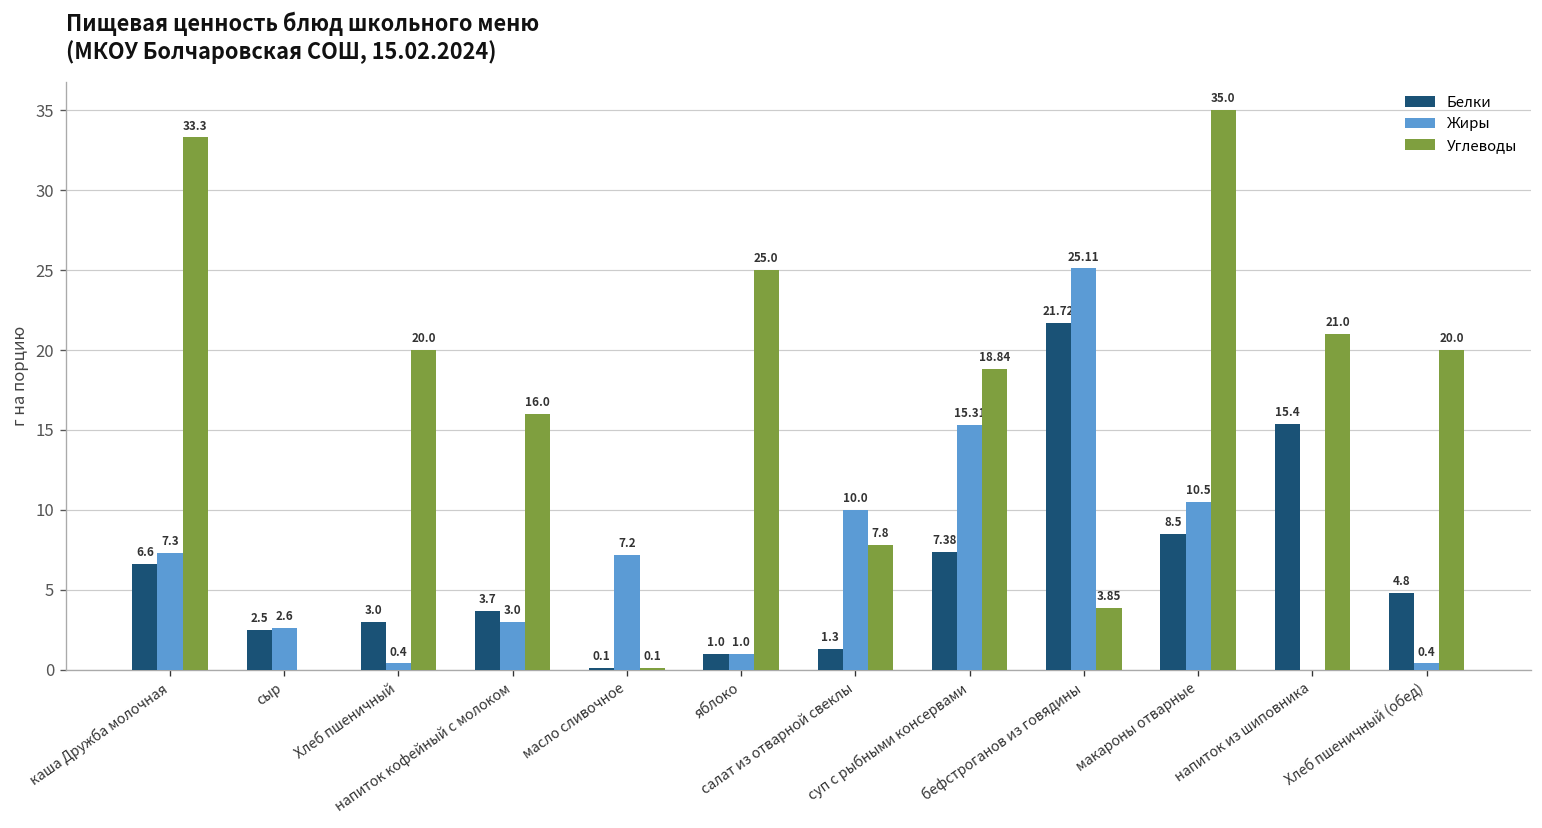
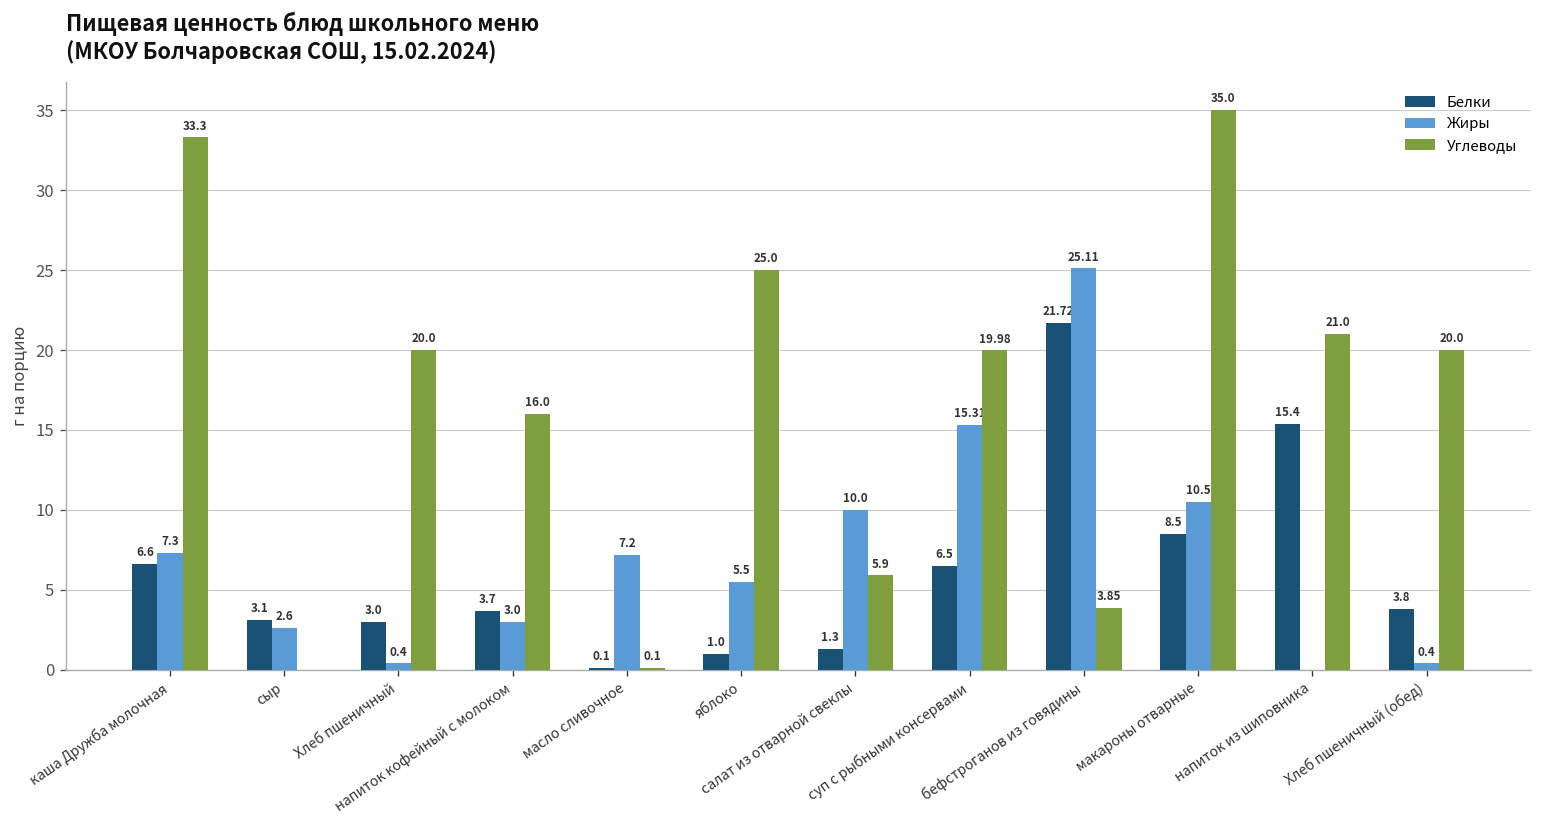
  {
    "Белки": {
      "каша Дружба молочная": 6.6,
-     "сыр": 2.5,
+     "сыр": 3.1,
      "Хлеб пшеничный": 3.0,
      "напиток кофейный с молоком": 3.7,
      "масло сливочное": 0.1,
      "яблоко": 1.0,
      "салат из отварной свеклы": 1.3,
-     "суп с рыбными консервами": 7.38,
+     "суп с рыбными консервами": 6.5,
      "бефстроганов из говядины": 21.72,
      "макароны отварные": 8.5,
      "напиток из шиповника": 15.4,
-     "Хлеб пшеничный (обед)": 4.8
+     "Хлеб пшеничный (обед)": 3.8
    },
    "Жиры": {
      "каша Дружба молочная": 7.3,
      "сыр": 2.6,
      "Хлеб пшеничный": 0.4,
      "напиток кофейный с молоком": 3.0,
      "масло сливочное": 7.2,
-     "яблоко": 1.0,
+     "яблоко": 5.5,
      "салат из отварной свеклы": 10.0,
      "суп с рыбными консервами": 15.31,
      "бефстроганов из говядины": 25.11,
      "макароны отварные": 10.5,
      "Хлеб пшеничный (обед)": 0.4
    },
    "Углеводы": {
      "каша Дружба молочная": 33.3,
      "Хлеб пшеничный": 20.0,
      "напиток кофейный с молоком": 16.0,
      "масло сливочное": 0.1,
      "яблоко": 25.0,
-     "салат из отварной свеклы": 7.8,
-     "суп с рыбными консервами": 18.84,
+     "салат из отварной свеклы": 5.9,
+     "суп с рыбными консервами": 19.98,
      "бефстроганов из говядины": 3.85,
      "макароны отварные": 35.0,
      "напиток из шиповника": 21.0,
      "Хлеб пшеничный (обед)": 20.0
    }
  }
